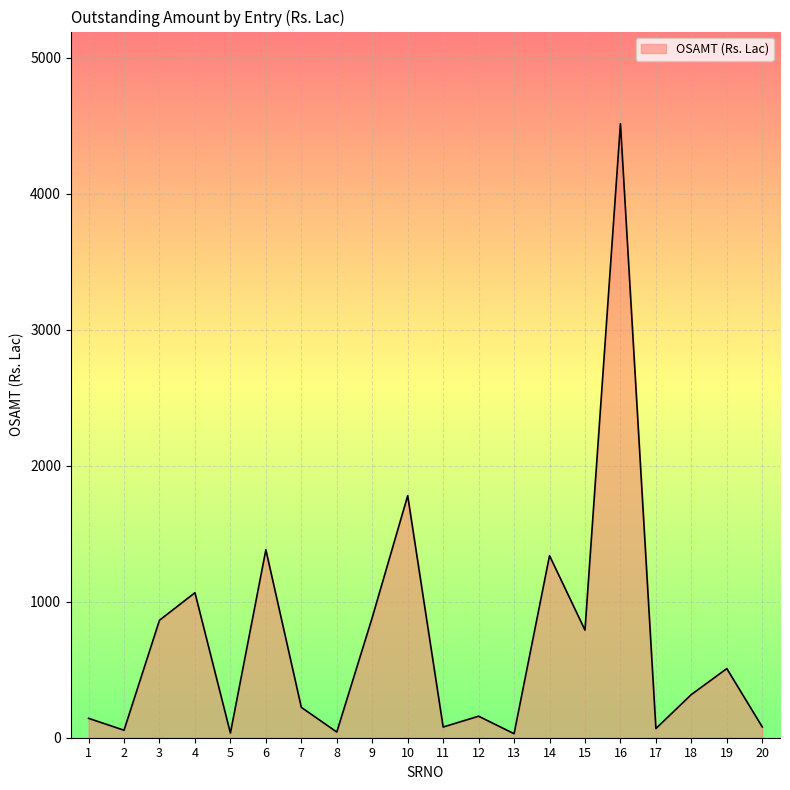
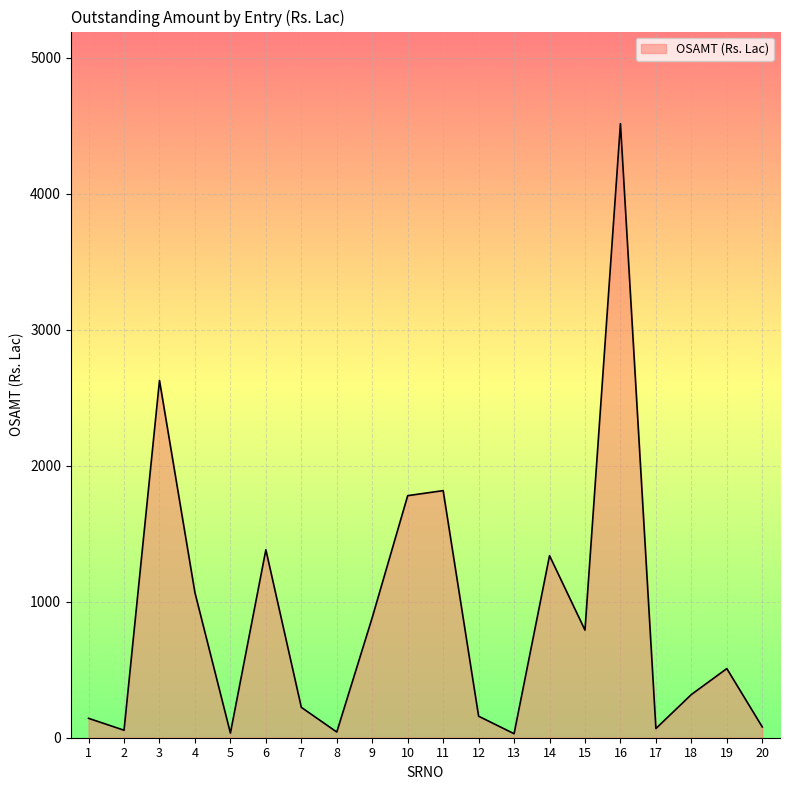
  {
    "1": 140,
    "2": 60,
-   "3": 860,
+   "3": 2630,
    "4": 1070,
    "5": 30,
    "6": 1380,
    "7": 220,
    "8": 40,
    "9": 880,
    "10": 1780,
-   "11": 80,
+   "11": 1820,
    "12": 160,
    "13": 30,
    "14": 1340,
    "15": 790,
    "16": 4520,
    "17": 70,
    "18": 320,
    "19": 510,
    "20": 80
  }
